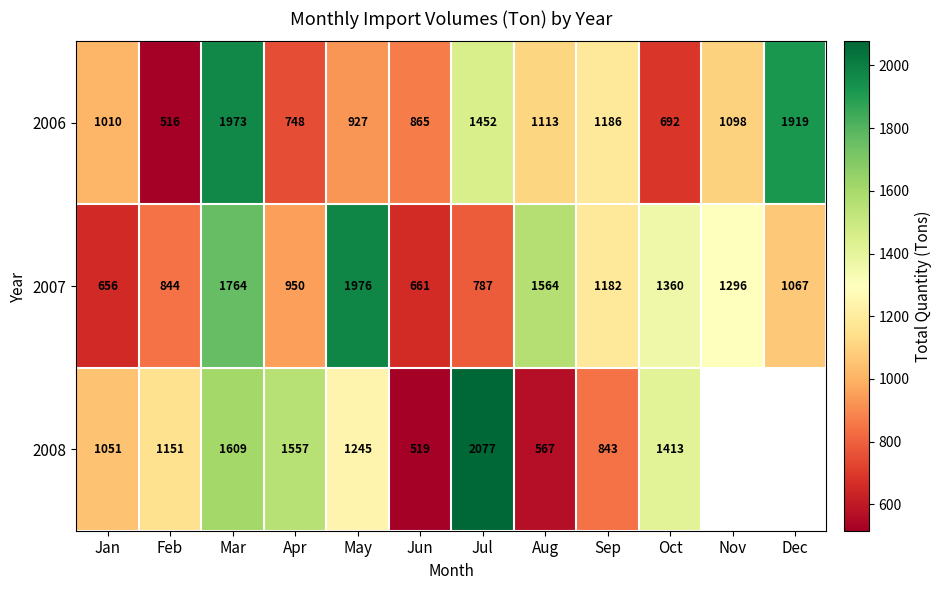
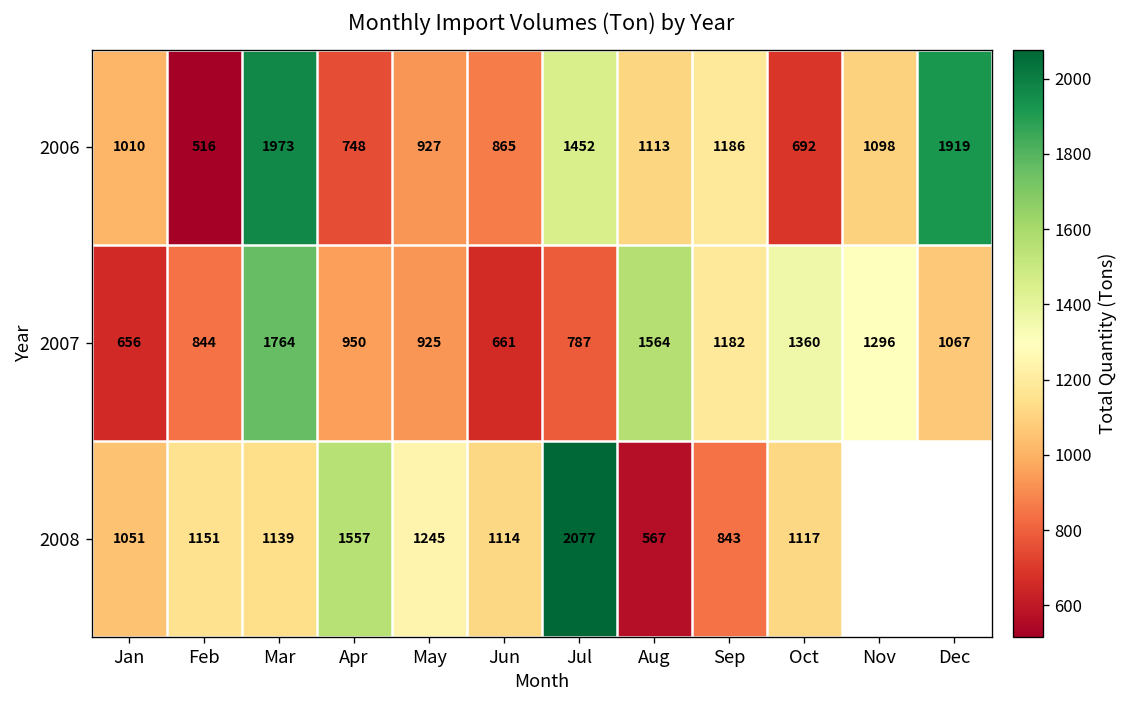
  {
    "2006": {
      "Jan": 1010,
      "Feb": 516,
      "Mar": 1973,
      "Apr": 748,
      "May": 927,
      "Jun": 865,
      "Jul": 1452,
      "Aug": 1113,
      "Sep": 1186,
      "Oct": 692,
      "Nov": 1098,
      "Dec": 1919
    },
    "2007": {
      "Jan": 656,
      "Feb": 844,
      "Mar": 1764,
      "Apr": 950,
-     "May": 1976,
+     "May": 925,
      "Jun": 661,
      "Jul": 787,
      "Aug": 1564,
      "Sep": 1182,
      "Oct": 1360,
      "Nov": 1296,
      "Dec": 1067
    },
    "2008": {
      "Jan": 1051,
      "Feb": 1151,
-     "Mar": 1609,
+     "Mar": 1139,
      "Apr": 1557,
      "May": 1245,
-     "Jun": 519,
+     "Jun": 1114,
      "Jul": 2077,
      "Aug": 567,
      "Sep": 843,
-     "Oct": 1413
+     "Oct": 1117
    }
  }
